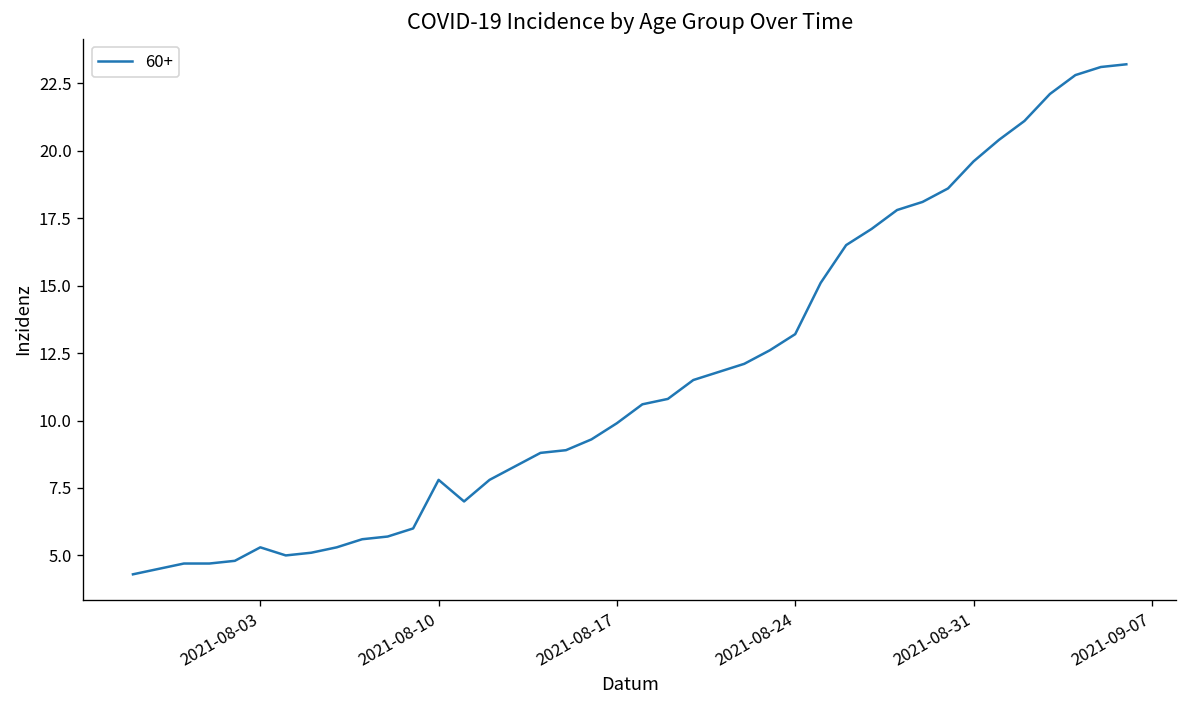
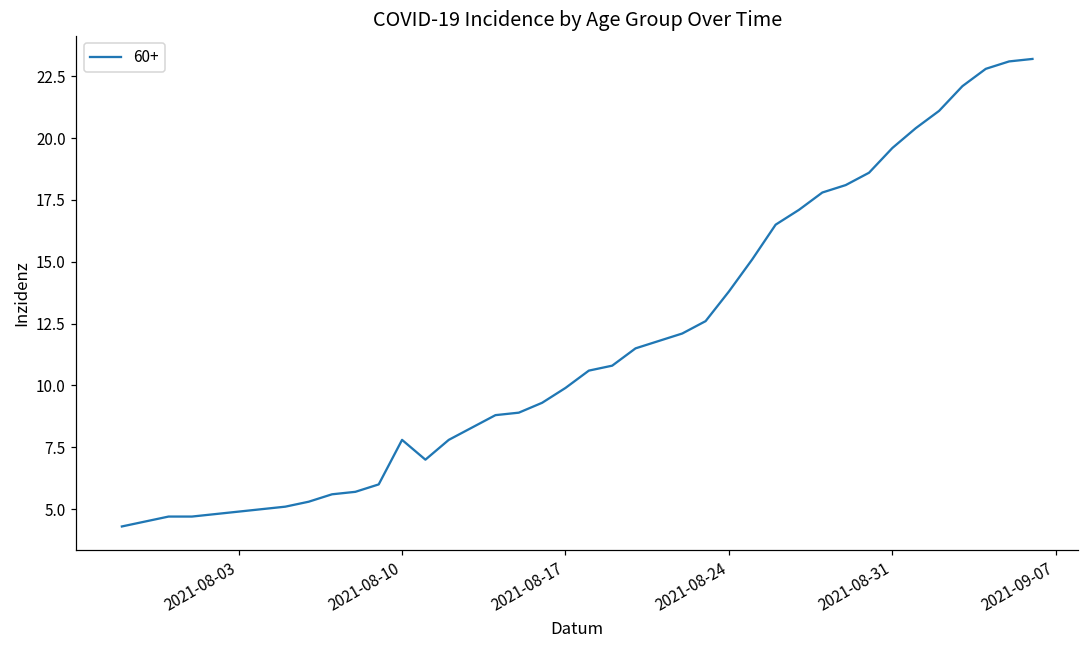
  {
-   "2021-08-03": 5.3,
+   "2021-08-03": 4.9,
    "2021-08-10": 7.8,
    "2021-08-17": 9.9,
-   "2021-08-24": 13.2,
+   "2021-08-24": 13.8,
    "2021-08-31": 19.6
  }
